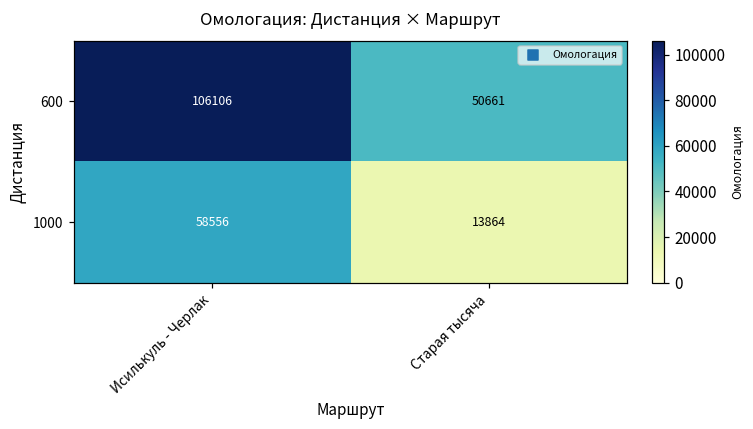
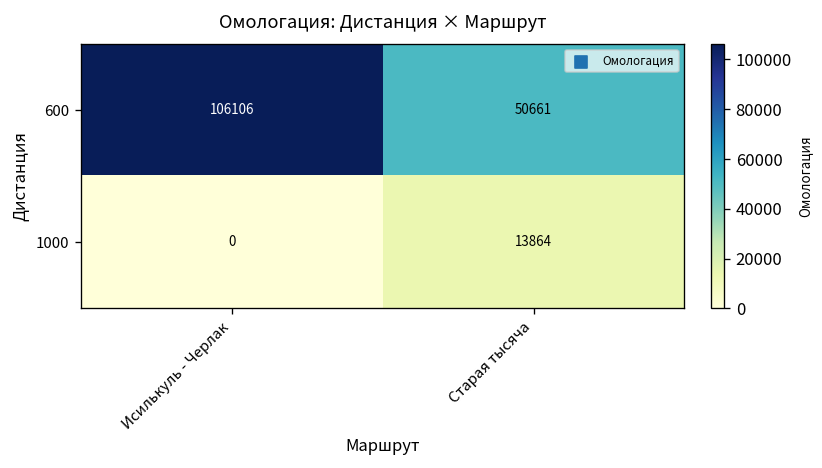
  {
    "600": {
      "Исилькуль - Черлак": 106106,
      "Старая тысяча": 50661
    },
    "1000": {
-     "Исилькуль - Черлак": 58556,
+     "Исилькуль - Черлак": 0,
      "Старая тысяча": 13864
    }
  }
